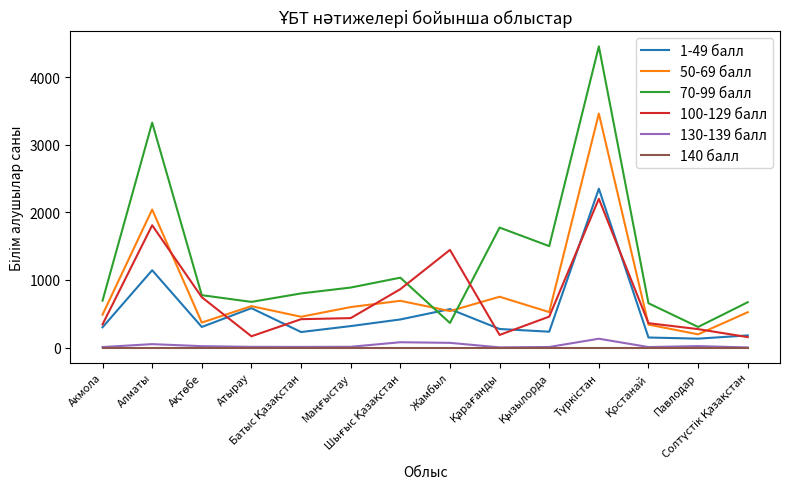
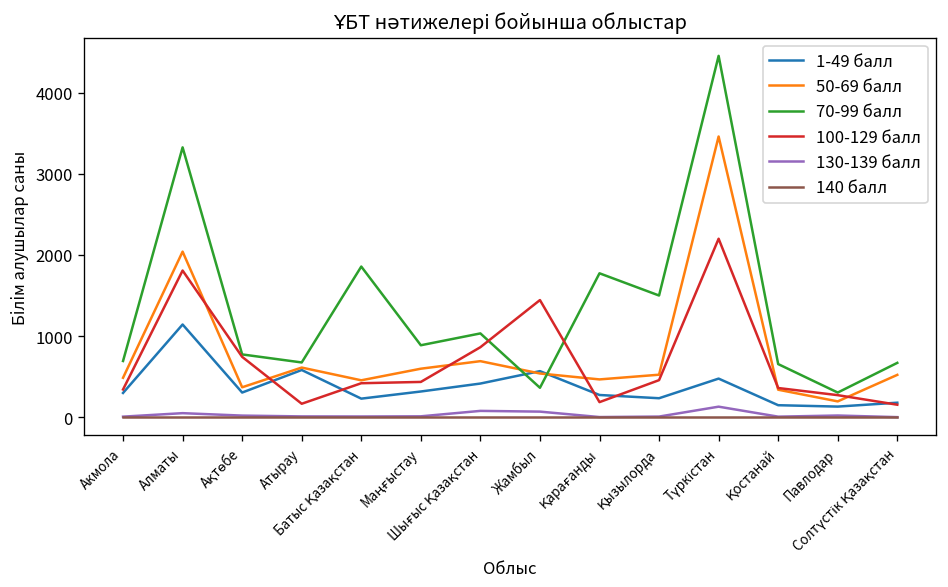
  {
    "1-49 балл": {
      "Акмола": 300,
      "Алматы": 1100,
      "Ақтөбе": 300,
      "Батыс Қазақстан": 200,
      "Маңғыстау": 300,
      "Шығыс Қазақстан": 400,
      "Қарағанды": 300,
      "Қызылорда": 200,
-     "Түркістан": 2300,
+     "Түркістан": 500,
      "Қостанай": 100,
      "Павлодар": 100
    },
    "50-69 балл": {
      "Акмола": 500,
      "Алматы": 2000,
      "Ақтөбе": 400,
      "Маңғыстау": 600,
      "Шығыс Қазақстан": 700,
-     "Қарағанды": 800,
+     "Қарағанды": 500,
      "Қызылорда": 500,
      "Түркістан": 3500,
      "Павлодар": 200,
      "Солтүстік Қазақстан": 500
    },
    "70-99 балл": {
      "Акмола": 700,
      "Алматы": 3300,
      "Атырау": 700,
-     "Батыс Қазақстан": 800,
+     "Батыс Қазақстан": 1900,
      "Маңғыстау": 900,
      "Шығыс Қазақстан": 1000,
      "Жамбыл": 400,
      "Қарағанды": 1800,
      "Қызылорда": 1500,
      "Түркістан": 4500,
      "Қостанай": 700,
      "Солтүстік Қазақстан": 700
    },
    "100-129 балл": {
      "Акмола": 300,
      "Алматы": 1800,
      "Атырау": 200,
      "Маңғыстау": 400,
      "Шығыс Қазақстан": 900,
      "Жамбыл": 1400,
      "Қарағанды": 200,
      "Қызылорда": 500,
      "Түркістан": 2200
    },
    "130-139 балл": {
      "Алматы": 100,
      "Шығыс Қазақстан": 100,
      "Жамбыл": 100,
      "Түркістан": 100
    },
    "140 балл": {
      "Алматы": 0,
      "Шығыс Қазақстан": 0,
      "Жамбыл": 0,
      "Түркістан": 0
    }
  }
